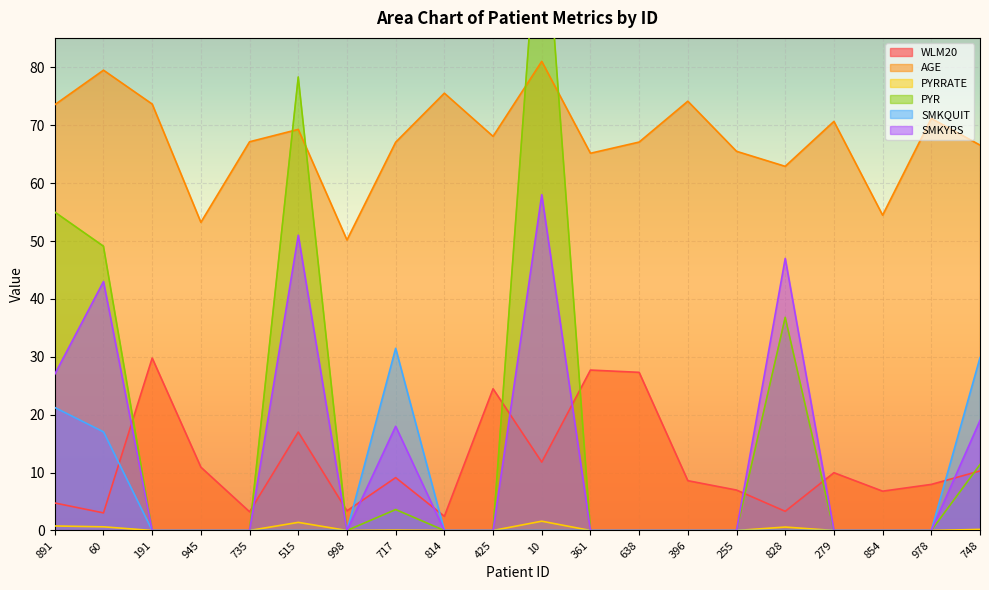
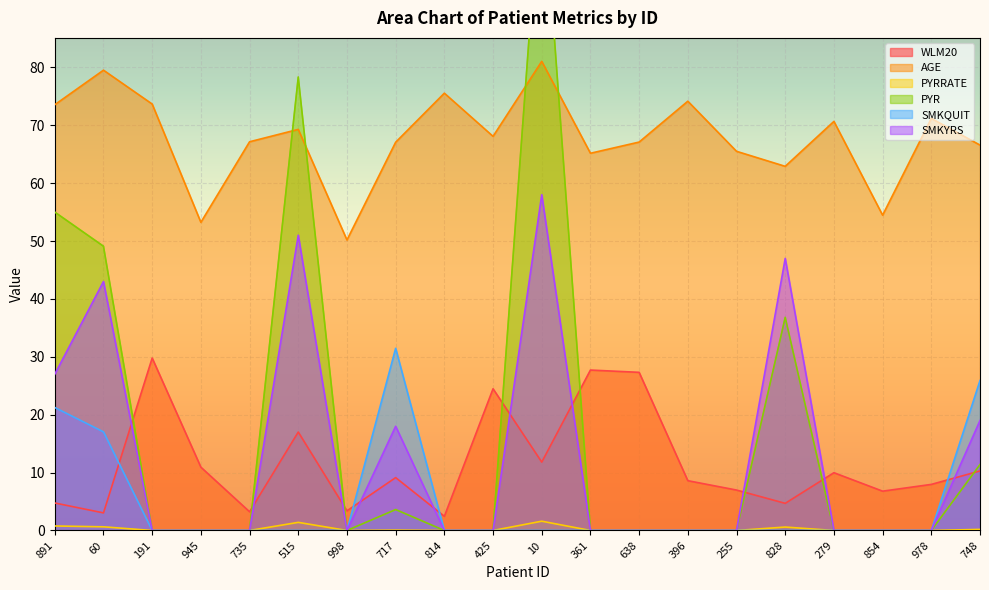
  {
    "WLM20": {
      "891": 5,
      "60": 3,
      "191": 30,
      "945": 11,
      "735": 3,
      "515": 17,
      "998": 3,
      "717": 9,
      "814": 2,
      "425": 24,
      "10": 12,
      "361": 28,
      "638": 27,
      "396": 9,
      "255": 7,
-     "828": 3,
+     "828": 5,
      "279": 10,
      "854": 7,
      "978": 8,
      "748": 10
    },
    "PYR": {
      "891": 55,
      "60": 49,
      "515": 78,
      "717": 4,
      "828": 37,
      "748": 11
    },
    "SMKQUIT": {
      "891": 21,
      "60": 17,
      "515": 0,
      "717": 31,
      "10": 0,
      "828": 0,
-     "748": 30
+     "748": 26
    },
    "SMKYRS": {
      "891": 27,
      "60": 43,
      "515": 51,
      "717": 18,
      "10": 58,
      "828": 47,
      "748": 19
    }
  }
